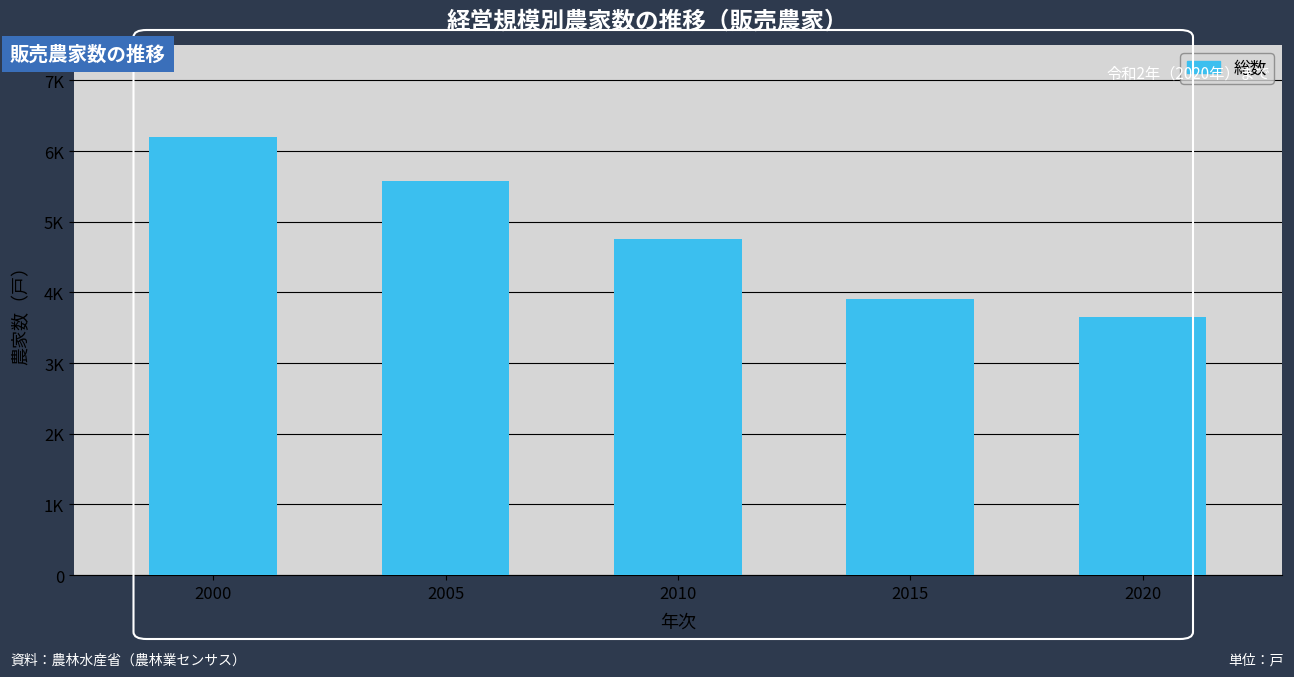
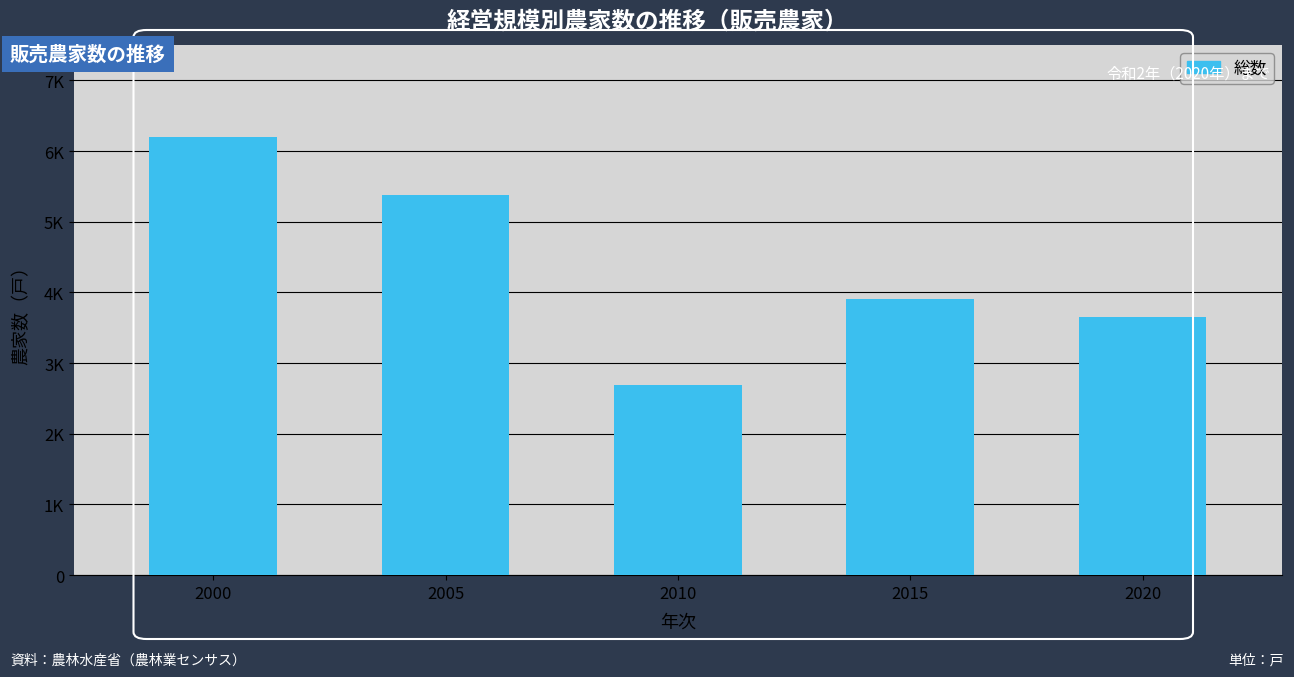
  {
    "2000": 6200,
-   "2005": 5600,
-   "2010": 4800,
+   "2005": 5400,
+   "2010": 2700,
    "2015": 3900,
    "2020": 3700
  }
